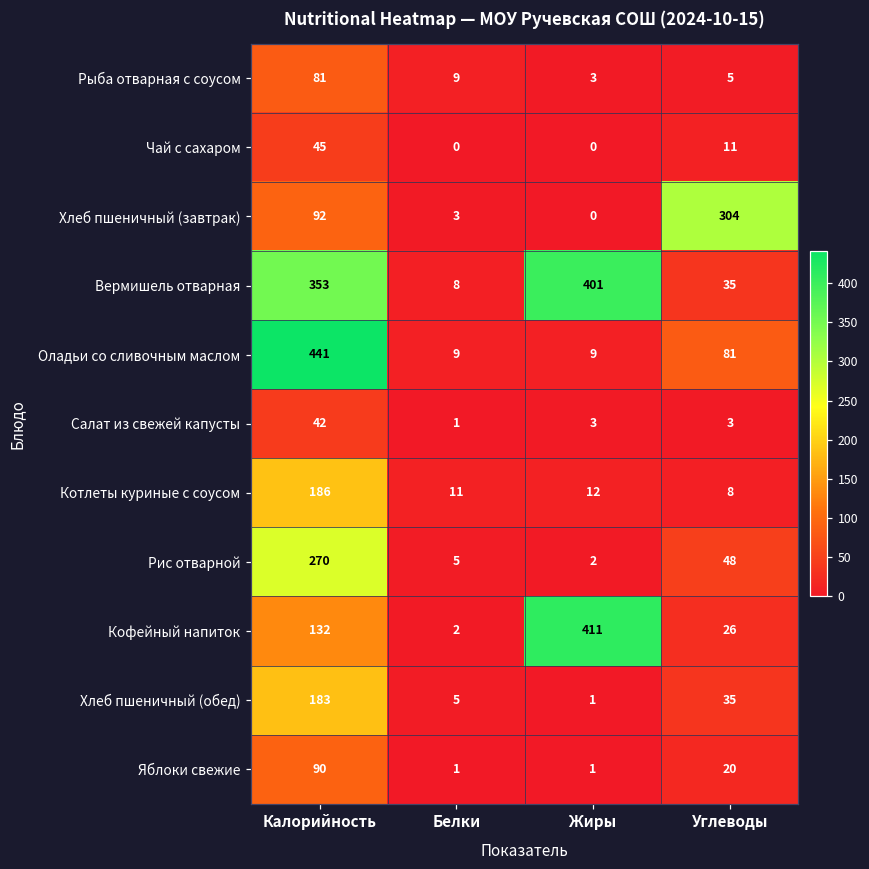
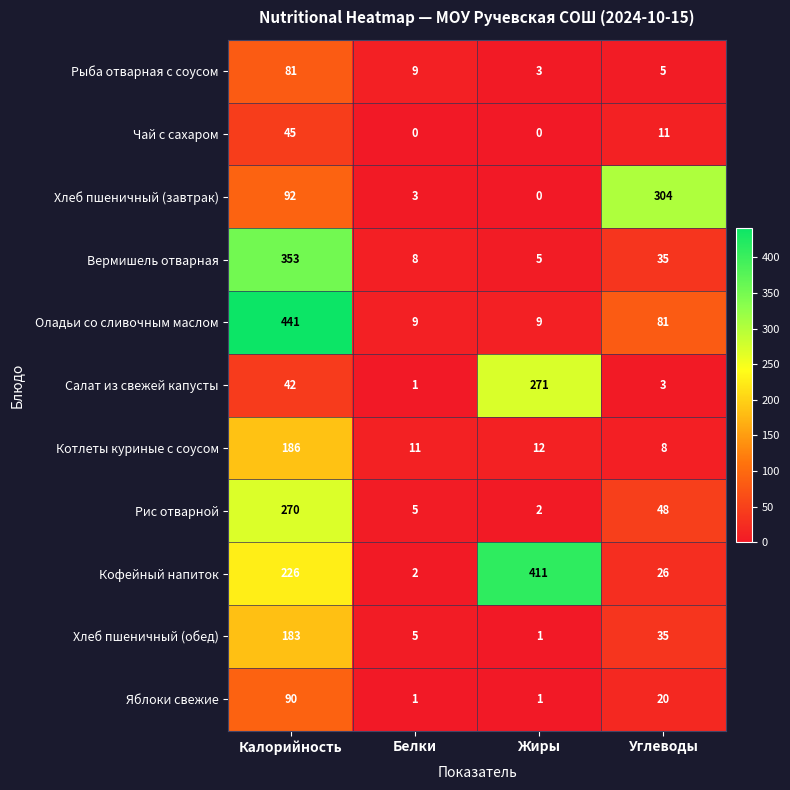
  {
    "Рыба отварная с соусом": {
      "Калорийность": 81,
      "Белки": 9,
      "Жиры": 3,
      "Углеводы": 5
    },
    "Чай с сахаром": {
      "Калорийность": 45,
      "Белки": 0,
      "Жиры": 0,
      "Углеводы": 11
    },
    "Хлеб пшеничный (завтрак)": {
      "Калорийность": 92,
      "Белки": 3,
      "Жиры": 0,
      "Углеводы": 304
    },
    "Вермишель отварная": {
      "Калорийность": 353,
      "Белки": 8,
-     "Жиры": 401,
+     "Жиры": 5,
      "Углеводы": 35
    },
    "Оладьи со сливочным маслом": {
      "Калорийность": 441,
      "Белки": 9,
      "Жиры": 9,
      "Углеводы": 81
    },
    "Салат из свежей капусты": {
      "Калорийность": 42,
      "Белки": 1,
-     "Жиры": 3,
+     "Жиры": 271,
      "Углеводы": 3
    },
    "Котлеты куриные с соусом": {
      "Калорийность": 186,
      "Белки": 11,
      "Жиры": 12,
      "Углеводы": 8
    },
    "Рис отварной": {
      "Калорийность": 270,
      "Белки": 5,
      "Жиры": 2,
      "Углеводы": 48
    },
    "Кофейный напиток": {
-     "Калорийность": 132,
+     "Калорийность": 226,
      "Белки": 2,
      "Жиры": 411,
      "Углеводы": 26
    },
    "Хлеб пшеничный (обед)": {
      "Калорийность": 183,
      "Белки": 5,
      "Жиры": 1,
      "Углеводы": 35
    },
    "Яблоки свежие": {
      "Калорийность": 90,
      "Белки": 1,
      "Жиры": 1,
      "Углеводы": 20
    }
  }
